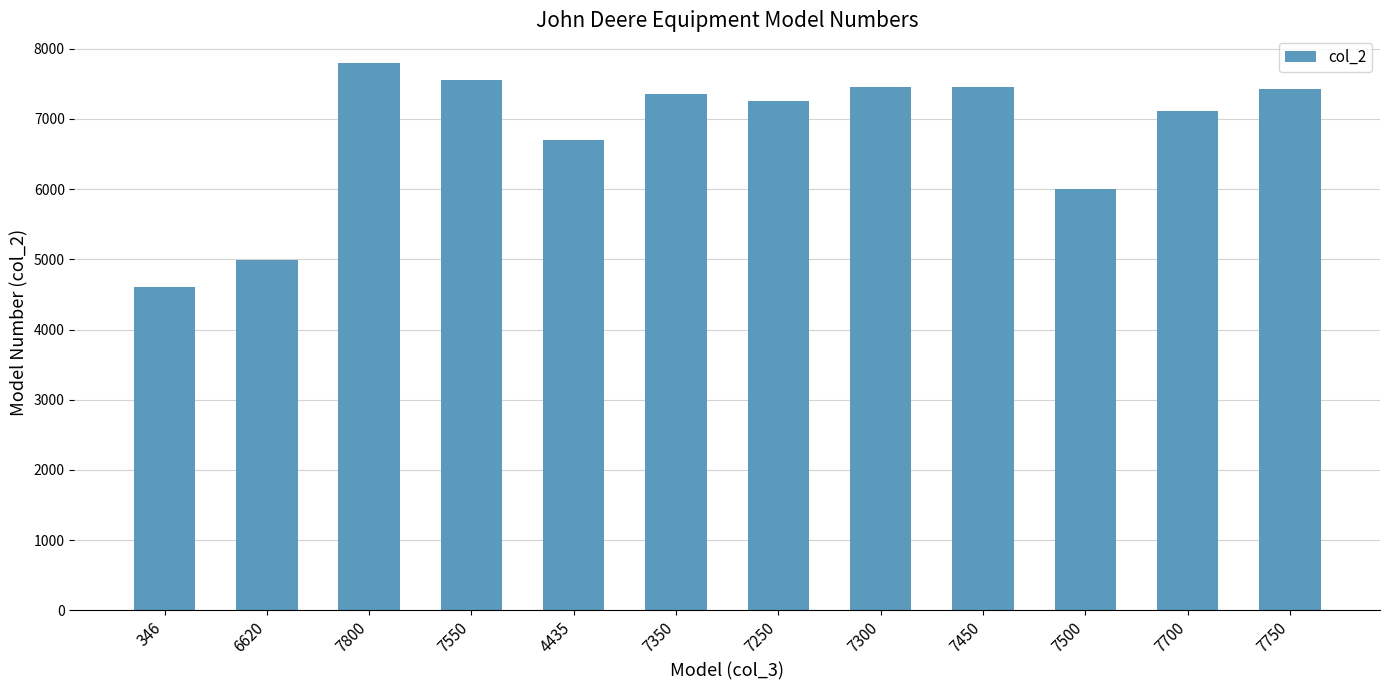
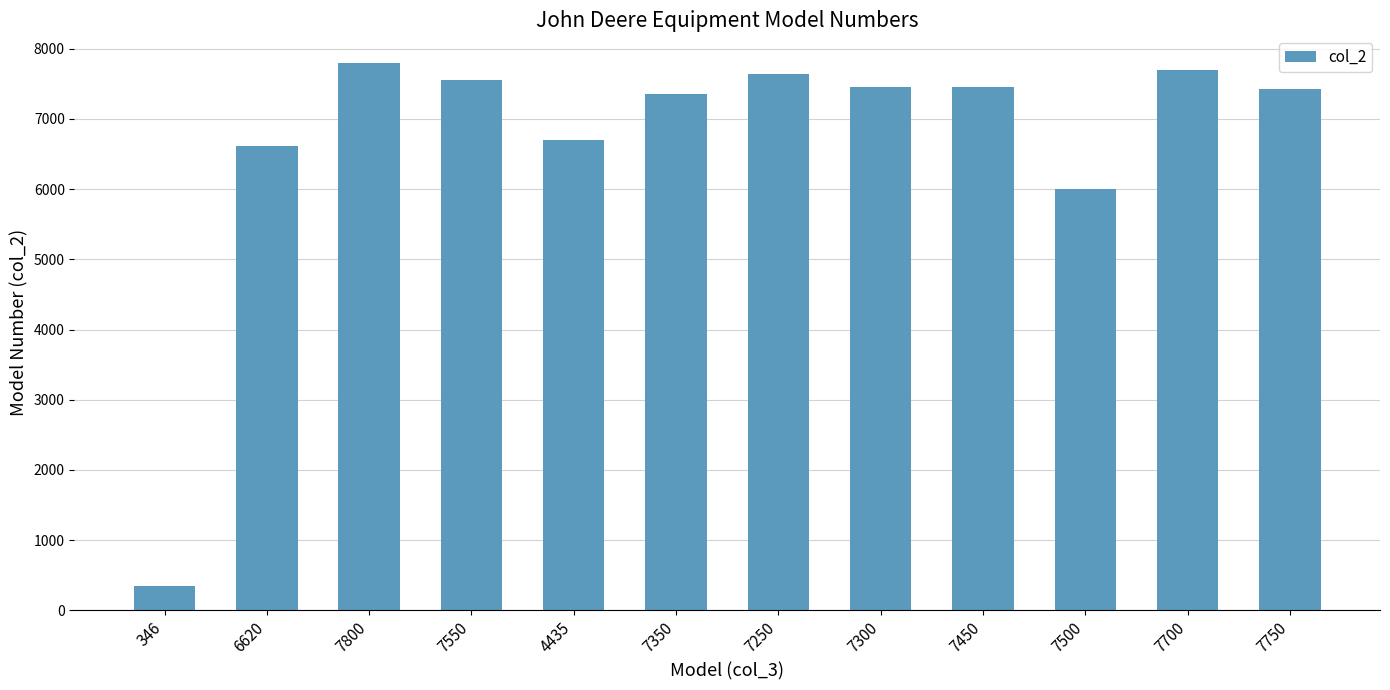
  {
-   "346": 4600,
-   "6620": 5000,
+   "346": 300,
+   "6620": 6600,
    "7800": 7800,
    "7550": 7600,
    "4435": 6700,
    "7350": 7400,
-   "7250": 7300,
+   "7250": 7600,
    "7300": 7500,
    "7450": 7500,
    "7500": 6000,
-   "7700": 7100,
+   "7700": 7700,
    "7750": 7400
  }
